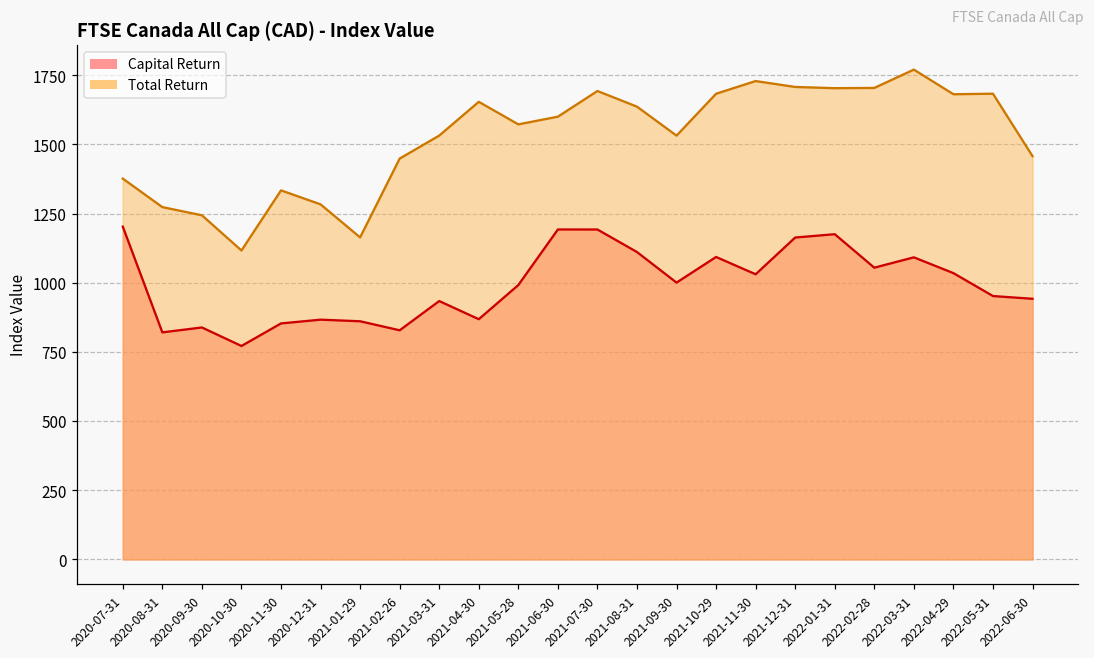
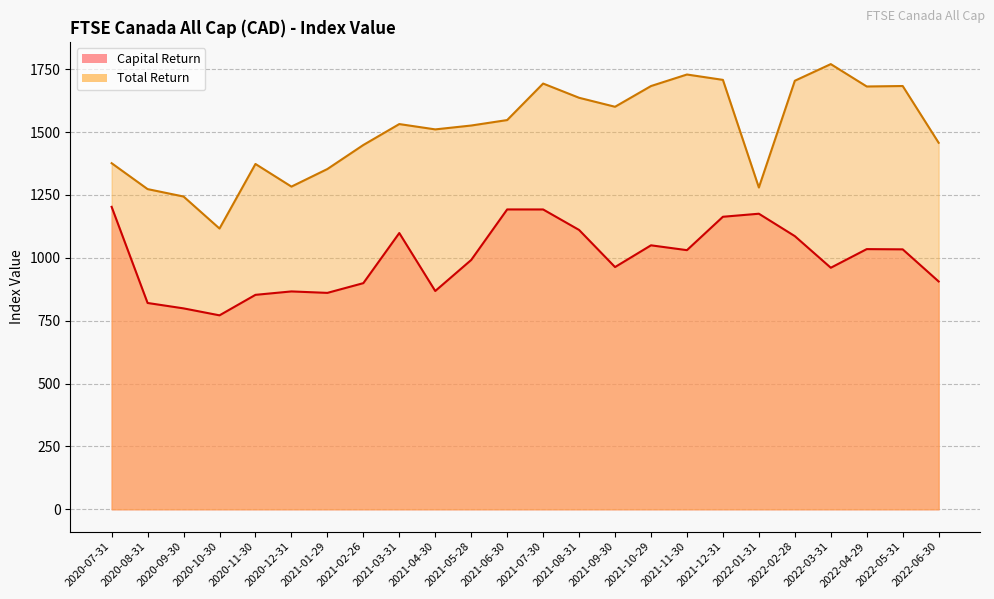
  {
    "Capital Return": {
      "2020-07-31": 1200,
      "2020-08-31": 820,
-     "2020-09-30": 840,
+     "2020-09-30": 800,
      "2020-10-30": 770,
      "2020-11-30": 850,
      "2020-12-31": 870,
      "2021-01-29": 860,
-     "2021-02-26": 830,
-     "2021-03-31": 930,
+     "2021-02-26": 900,
+     "2021-03-31": 1100,
      "2021-04-30": 870,
      "2021-05-28": 990,
      "2021-06-30": 1190,
      "2021-07-30": 1190,
      "2021-08-31": 1110,
-     "2021-09-30": 1000,
-     "2021-10-29": 1090,
+     "2021-09-30": 960,
+     "2021-10-29": 1050,
      "2021-11-30": 1030,
      "2021-12-31": 1160,
      "2022-01-31": 1180,
-     "2022-02-28": 1050,
-     "2022-03-31": 1090,
+     "2022-02-28": 1090,
+     "2022-03-31": 960,
      "2022-04-29": 1030,
-     "2022-05-31": 950,
-     "2022-06-30": 940
+     "2022-05-31": 1030,
+     "2022-06-30": 910
    },
    "Total Return": {
      "2020-07-31": 1380,
      "2020-08-31": 1270,
      "2020-09-30": 1240,
      "2020-10-30": 1120,
-     "2020-11-30": 1330,
+     "2020-11-30": 1370,
      "2020-12-31": 1280,
-     "2021-01-29": 1160,
+     "2021-01-29": 1350,
      "2021-02-26": 1450,
      "2021-03-31": 1530,
-     "2021-04-30": 1650,
-     "2021-05-28": 1570,
-     "2021-06-30": 1600,
+     "2021-04-30": 1510,
+     "2021-05-28": 1530,
+     "2021-06-30": 1550,
      "2021-07-30": 1690,
      "2021-08-31": 1640,
-     "2021-09-30": 1530,
+     "2021-09-30": 1600,
      "2021-10-29": 1680,
      "2021-11-30": 1730,
      "2021-12-31": 1710,
-     "2022-01-31": 1700,
+     "2022-01-31": 1280,
      "2022-02-28": 1700,
      "2022-03-31": 1770,
      "2022-04-29": 1680,
      "2022-05-31": 1680,
      "2022-06-30": 1460
    }
  }
